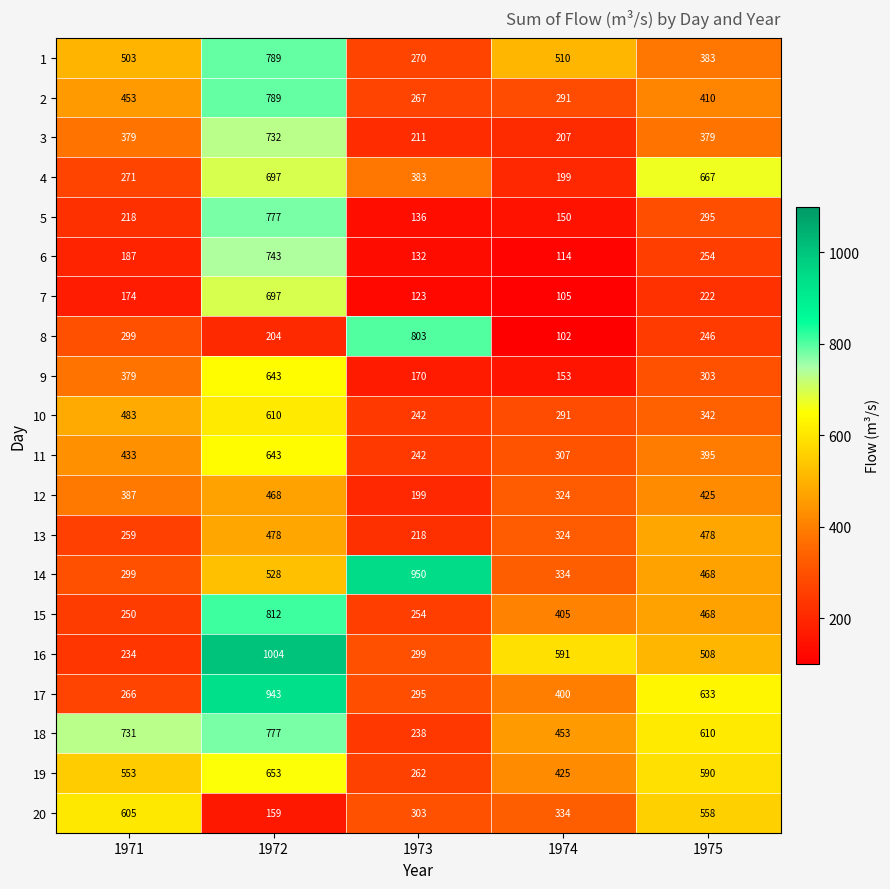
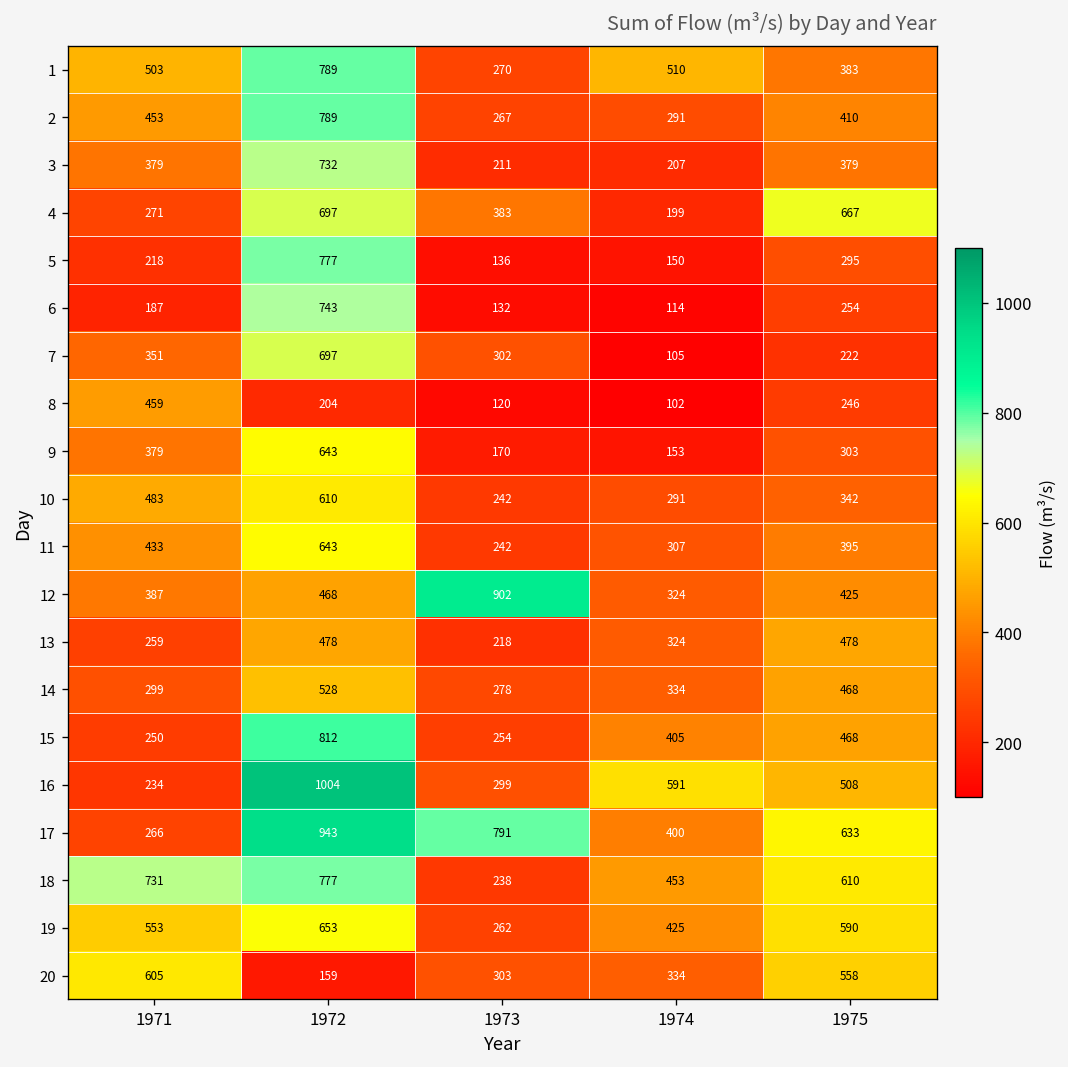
  {
    "1": {
      "1971": 503,
      "1972": 789,
      "1973": 270,
      "1974": 510,
      "1975": 383
    },
    "2": {
      "1971": 453,
      "1972": 789,
      "1973": 267,
      "1974": 291,
      "1975": 410
    },
    "3": {
      "1971": 379,
      "1972": 732,
      "1973": 211,
      "1974": 207,
      "1975": 379
    },
    "4": {
      "1971": 271,
      "1972": 697,
      "1973": 383,
      "1974": 199,
      "1975": 667
    },
    "5": {
      "1971": 218,
      "1972": 777,
      "1973": 136,
      "1974": 150,
      "1975": 295
    },
    "6": {
      "1971": 187,
      "1972": 743,
      "1973": 132,
      "1974": 114,
      "1975": 254
    },
    "7": {
-     "1971": 174,
+     "1971": 351,
      "1972": 697,
-     "1973": 123,
+     "1973": 302,
      "1974": 105,
      "1975": 222
    },
    "8": {
-     "1971": 299,
+     "1971": 459,
      "1972": 204,
-     "1973": 803,
+     "1973": 120,
      "1974": 102,
      "1975": 246
    },
    "9": {
      "1971": 379,
      "1972": 643,
      "1973": 170,
      "1974": 153,
      "1975": 303
    },
    "10": {
      "1971": 483,
      "1972": 610,
      "1973": 242,
      "1974": 291,
      "1975": 342
    },
    "11": {
      "1971": 433,
      "1972": 643,
      "1973": 242,
      "1974": 307,
      "1975": 395
    },
    "12": {
      "1971": 387,
      "1972": 468,
-     "1973": 199,
+     "1973": 902,
      "1974": 324,
      "1975": 425
    },
    "13": {
      "1971": 259,
      "1972": 478,
      "1973": 218,
      "1974": 324,
      "1975": 478
    },
    "14": {
      "1971": 299,
      "1972": 528,
-     "1973": 950,
+     "1973": 278,
      "1974": 334,
      "1975": 468
    },
    "15": {
      "1971": 250,
      "1972": 812,
      "1973": 254,
      "1974": 405,
      "1975": 468
    },
    "16": {
      "1971": 234,
      "1972": 1004,
      "1973": 299,
      "1974": 591,
      "1975": 508
    },
    "17": {
      "1971": 266,
      "1972": 943,
-     "1973": 295,
+     "1973": 791,
      "1974": 400,
      "1975": 633
    },
    "18": {
      "1971": 731,
      "1972": 777,
      "1973": 238,
      "1974": 453,
      "1975": 610
    },
    "19": {
      "1971": 553,
      "1972": 653,
      "1973": 262,
      "1974": 425,
      "1975": 590
    },
    "20": {
      "1971": 605,
      "1972": 159,
      "1973": 303,
      "1974": 334,
      "1975": 558
    }
  }
